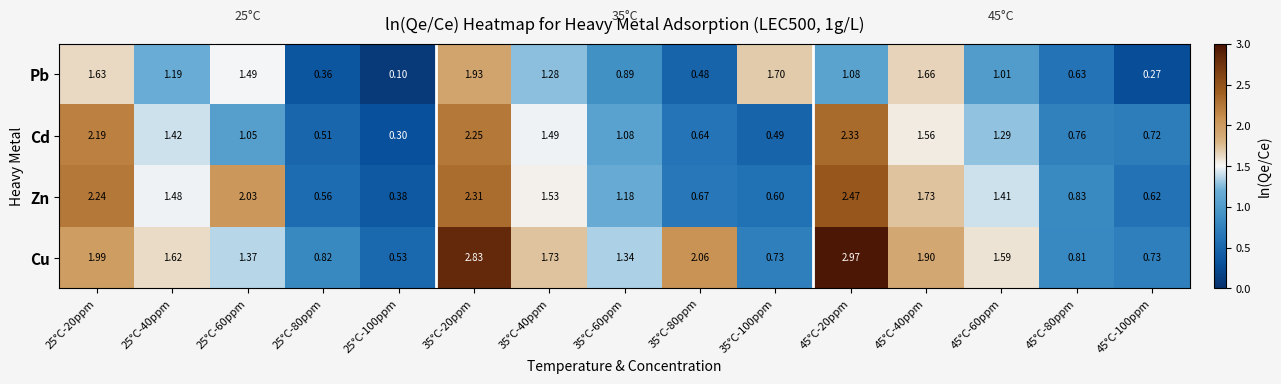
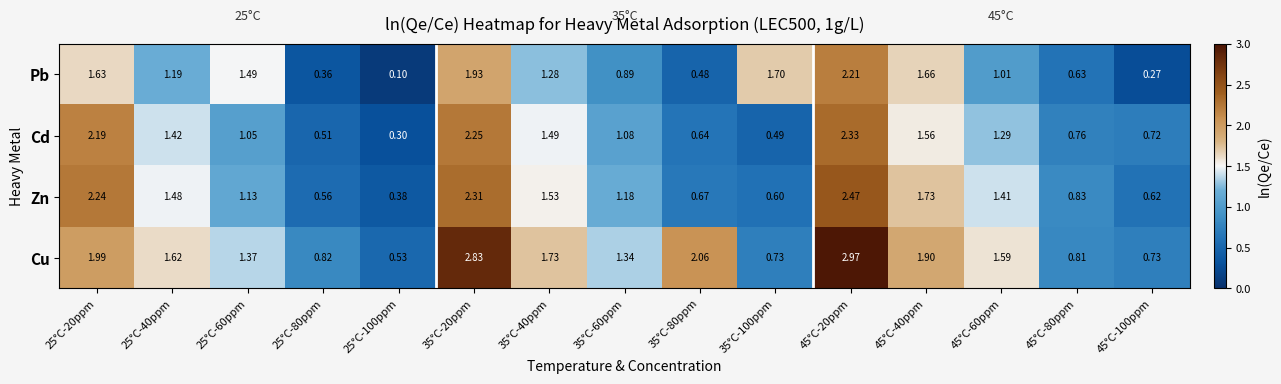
  {
    "Pb": {
      "25°C-20ppm": 1.63,
      "25°C-40ppm": 1.19,
      "25°C-60ppm": 1.49,
      "25°C-80ppm": 0.36,
      "25°C-100ppm": 0.10,
      "35°C-20ppm": 1.93,
      "35°C-40ppm": 1.28,
      "35°C-60ppm": 0.89,
      "35°C-80ppm": 0.48,
      "35°C-100ppm": 1.70,
-     "45°C-20ppm": 1.08,
+     "45°C-20ppm": 2.21,
      "45°C-40ppm": 1.66,
      "45°C-60ppm": 1.01,
      "45°C-80ppm": 0.63,
      "45°C-100ppm": 0.27
    },
    "Cd": {
      "25°C-20ppm": 2.19,
      "25°C-40ppm": 1.42,
      "25°C-60ppm": 1.05,
      "25°C-80ppm": 0.51,
      "25°C-100ppm": 0.30,
      "35°C-20ppm": 2.25,
      "35°C-40ppm": 1.49,
      "35°C-60ppm": 1.08,
      "35°C-80ppm": 0.64,
      "35°C-100ppm": 0.49,
      "45°C-20ppm": 2.33,
      "45°C-40ppm": 1.56,
      "45°C-60ppm": 1.29,
      "45°C-80ppm": 0.76,
      "45°C-100ppm": 0.72
    },
    "Zn": {
      "25°C-20ppm": 2.24,
      "25°C-40ppm": 1.48,
-     "25°C-60ppm": 2.03,
+     "25°C-60ppm": 1.13,
      "25°C-80ppm": 0.56,
      "25°C-100ppm": 0.38,
      "35°C-20ppm": 2.31,
      "35°C-40ppm": 1.53,
      "35°C-60ppm": 1.18,
      "35°C-80ppm": 0.67,
      "35°C-100ppm": 0.60,
      "45°C-20ppm": 2.47,
      "45°C-40ppm": 1.73,
      "45°C-60ppm": 1.41,
      "45°C-80ppm": 0.83,
      "45°C-100ppm": 0.62
    },
    "Cu": {
      "25°C-20ppm": 1.99,
      "25°C-40ppm": 1.62,
      "25°C-60ppm": 1.37,
      "25°C-80ppm": 0.82,
      "25°C-100ppm": 0.53,
      "35°C-20ppm": 2.83,
      "35°C-40ppm": 1.73,
      "35°C-60ppm": 1.34,
      "35°C-80ppm": 2.06,
      "35°C-100ppm": 0.73,
      "45°C-20ppm": 2.97,
      "45°C-40ppm": 1.90,
      "45°C-60ppm": 1.59,
      "45°C-80ppm": 0.81,
      "45°C-100ppm": 0.73
    }
  }
